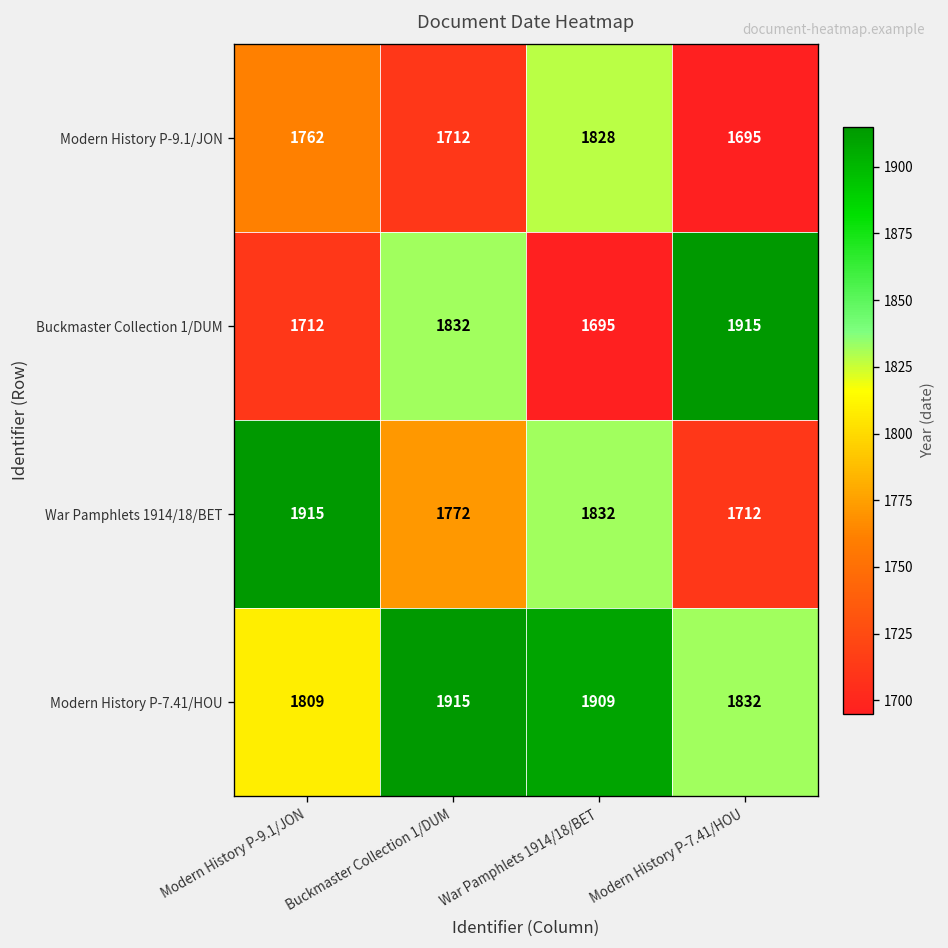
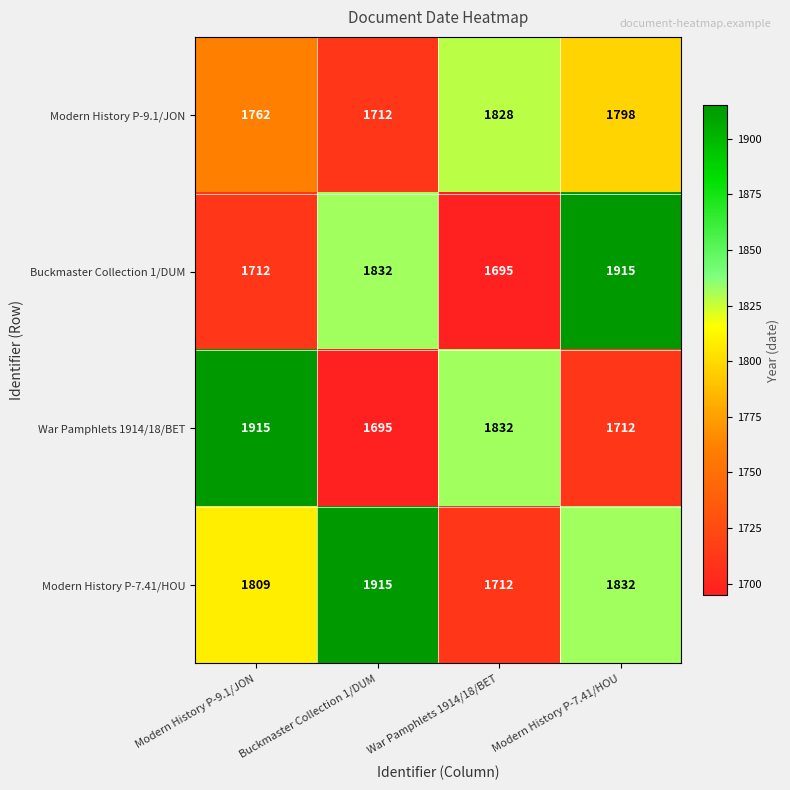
  {
    "Modern History P-9.1/JON": {
      "Modern History P-9.1/JON": 1762,
      "Buckmaster Collection 1/DUM": 1712,
      "War Pamphlets 1914/18/BET": 1828,
-     "Modern History P-7.41/HOU": 1695
+     "Modern History P-7.41/HOU": 1798
    },
    "Buckmaster Collection 1/DUM": {
      "Modern History P-9.1/JON": 1712,
      "Buckmaster Collection 1/DUM": 1832,
      "War Pamphlets 1914/18/BET": 1695,
      "Modern History P-7.41/HOU": 1915
    },
    "War Pamphlets 1914/18/BET": {
      "Modern History P-9.1/JON": 1915,
-     "Buckmaster Collection 1/DUM": 1772,
+     "Buckmaster Collection 1/DUM": 1695,
      "War Pamphlets 1914/18/BET": 1832,
      "Modern History P-7.41/HOU": 1712
    },
    "Modern History P-7.41/HOU": {
      "Modern History P-9.1/JON": 1809,
      "Buckmaster Collection 1/DUM": 1915,
-     "War Pamphlets 1914/18/BET": 1909,
+     "War Pamphlets 1914/18/BET": 1712,
      "Modern History P-7.41/HOU": 1832
    }
  }
